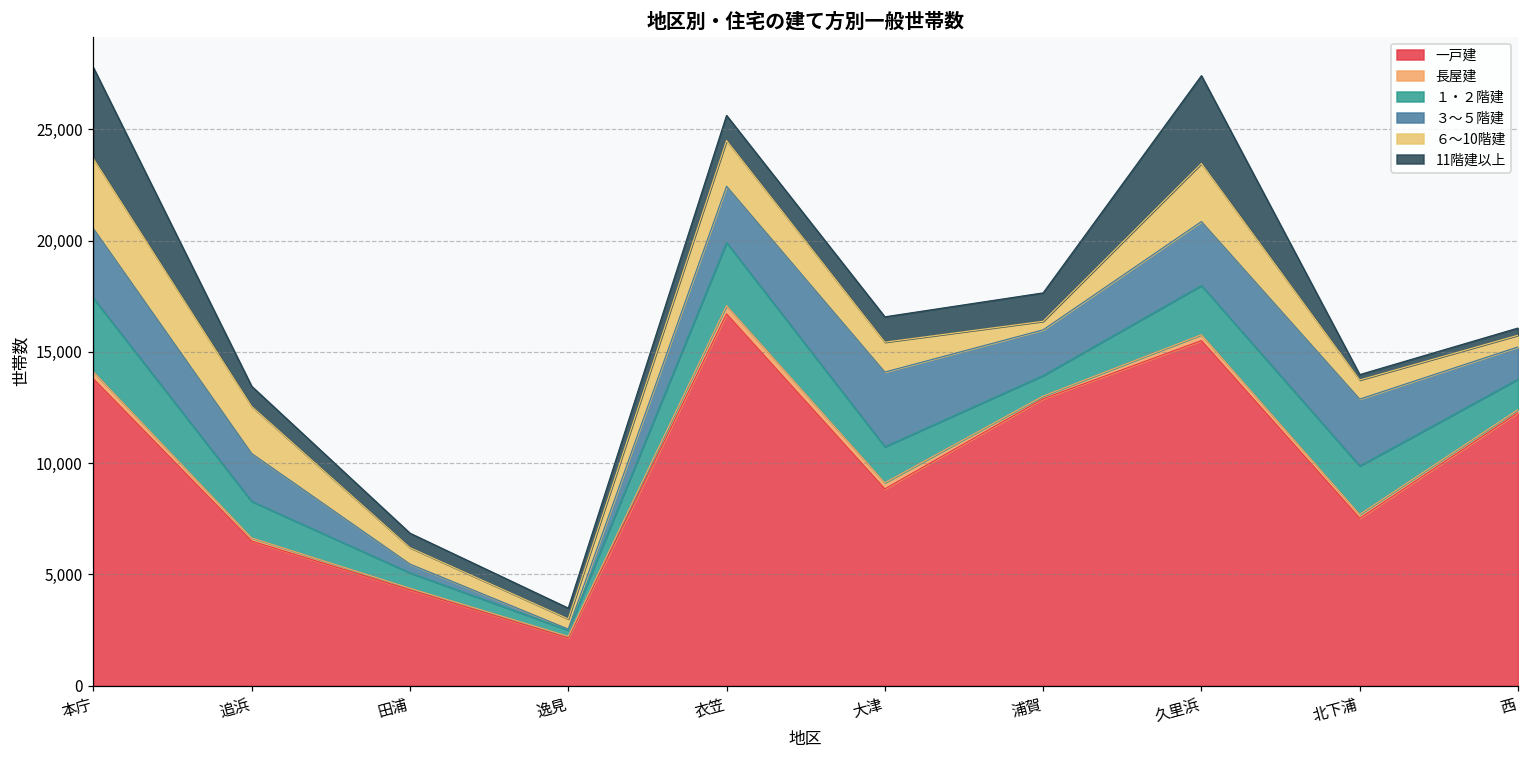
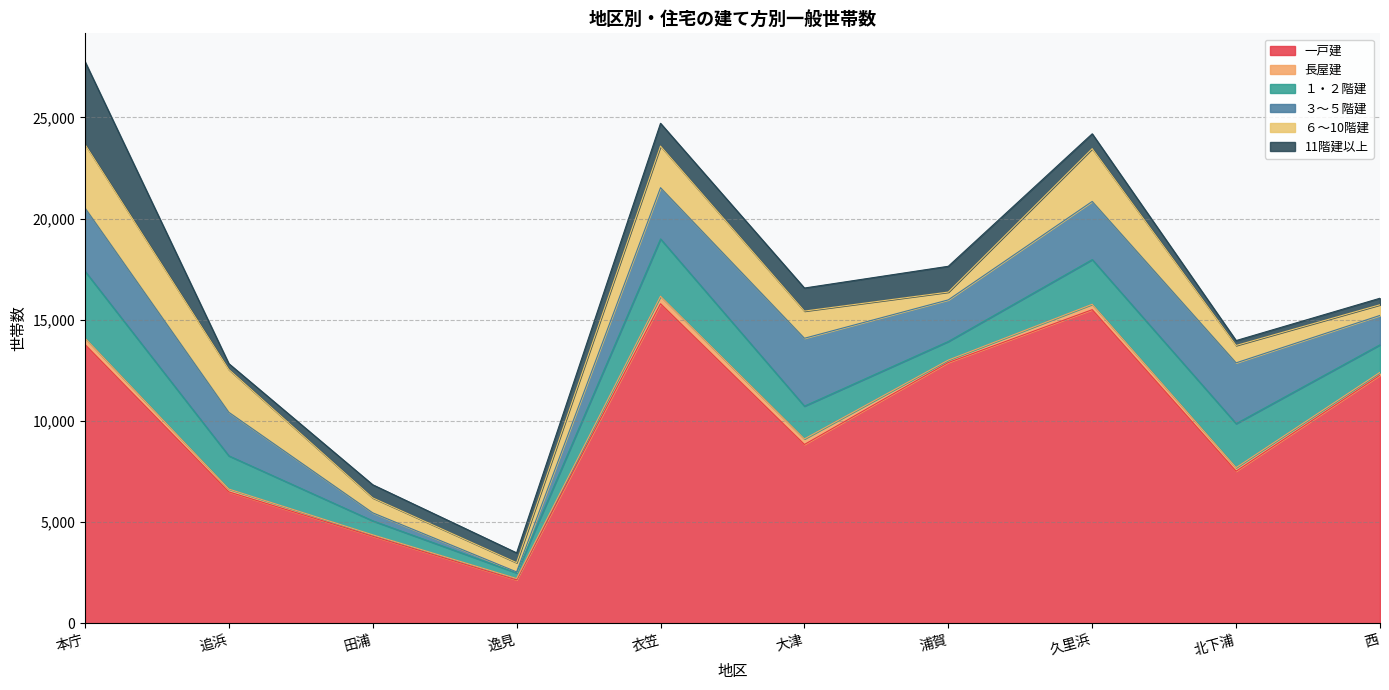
  {
    "一戸建": {
      "本庁": "13,800",
      "追浜": "6,500",
-     "衣笠": "16,700",
+     "衣笠": "15,800",
      "大津": "8,800",
      "久里浜": "15,500",
      "北下浦": "7,500",
      "西": "12,300"
    },
    "11階建以上": {
      "本庁": "4,100",
-     "追浜": "900",
+     "追浜": "300",
      "田浦": "600",
      "逸見": "500",
      "衣笠": "1,100",
      "大津": "1,100",
      "浦賀": "1,300",
-     "久里浜": "3,900",
+     "久里浜": "700",
      "北下浦": "200",
      "西": "300"
    }
  }
